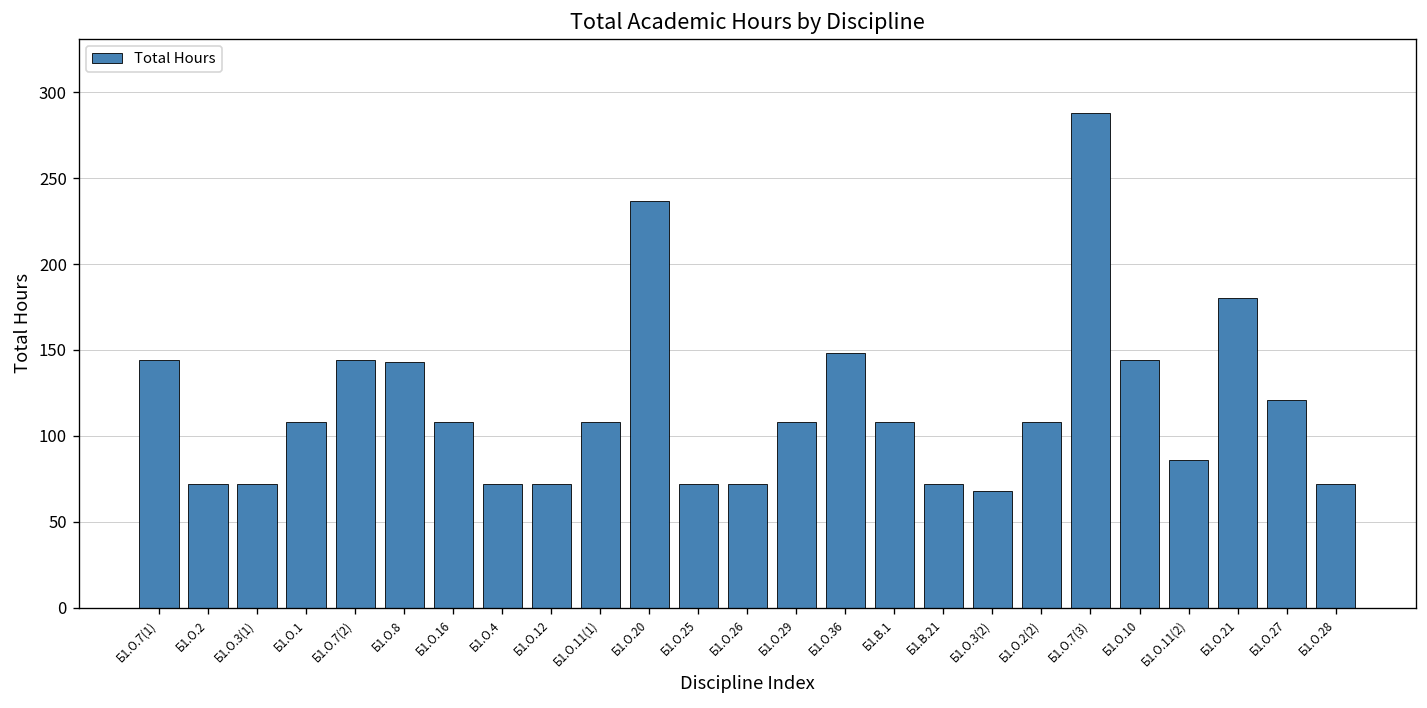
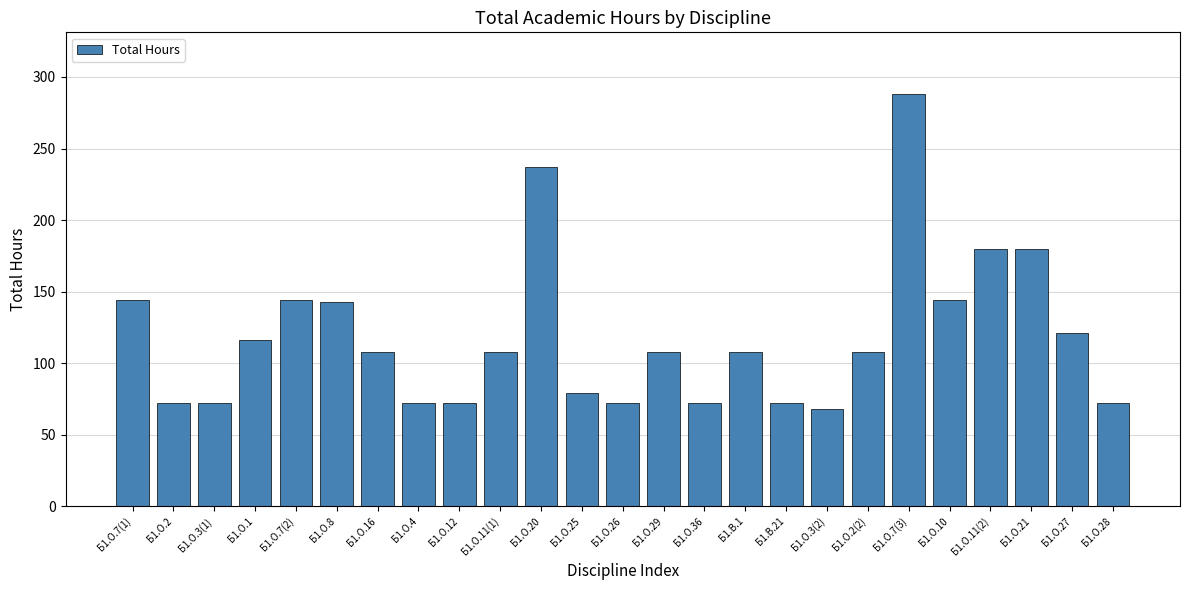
  {
    "Б1.О.7(1)": 144,
    "Б1.О.2": 72,
    "Б1.О.3(1)": 72,
-   "Б1.О.1": 108,
+   "Б1.О.1": 116,
    "Б1.О.7(2)": 144,
    "Б1.О.8": 143,
    "Б1.О.16": 108,
    "Б1.О.4": 72,
    "Б1.О.12": 72,
    "Б1.О.11(1)": 108,
    "Б1.О.20": 237,
-   "Б1.О.25": 72,
+   "Б1.О.25": 79,
    "Б1.О.26": 72,
    "Б1.О.29": 108,
-   "Б1.О.36": 148,
+   "Б1.О.36": 72,
    "Б1.В.1": 108,
    "Б1.В.21": 72,
    "Б1.О.3(2)": 68,
    "Б1.О.2(2)": 108,
    "Б1.О.7(3)": 288,
    "Б1.О.10": 144,
-   "Б1.О.11(2)": 86,
+   "Б1.О.11(2)": 180,
    "Б1.О.21": 180,
    "Б1.О.27": 121,
    "Б1.О.28": 72
  }
